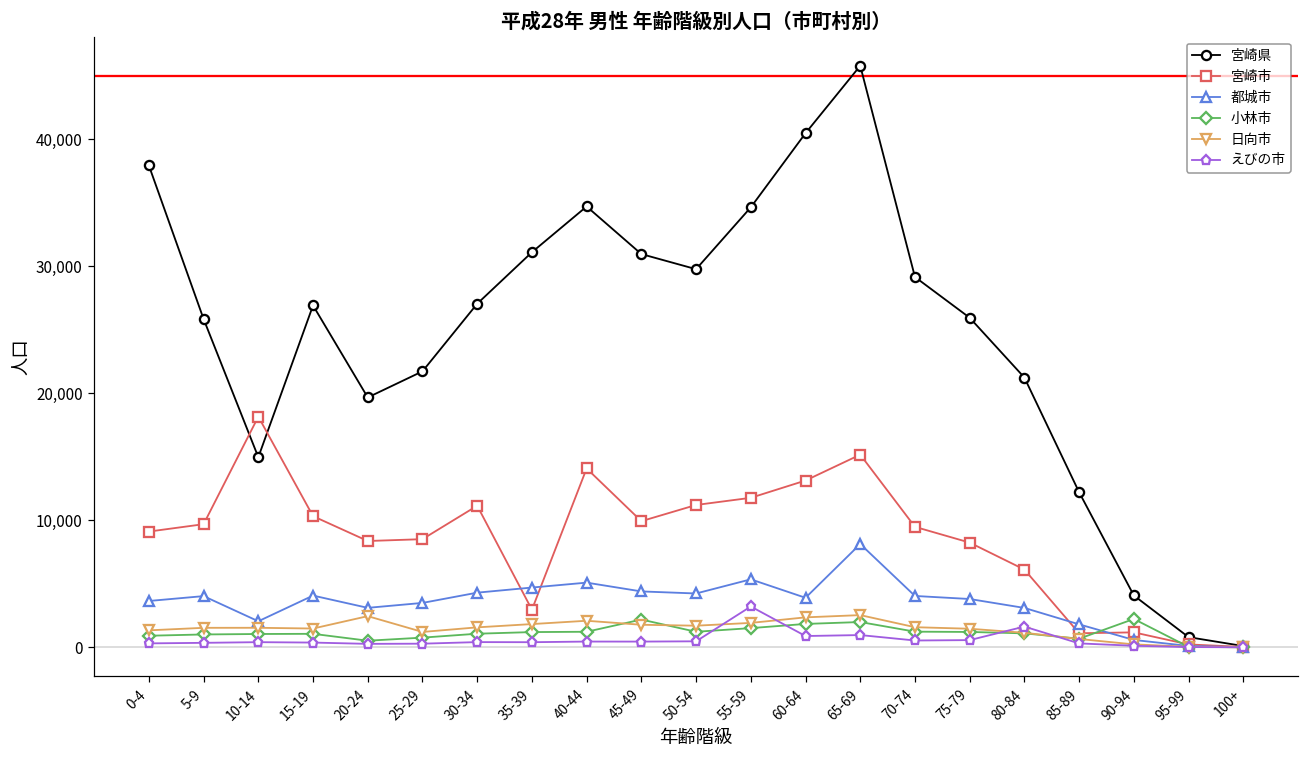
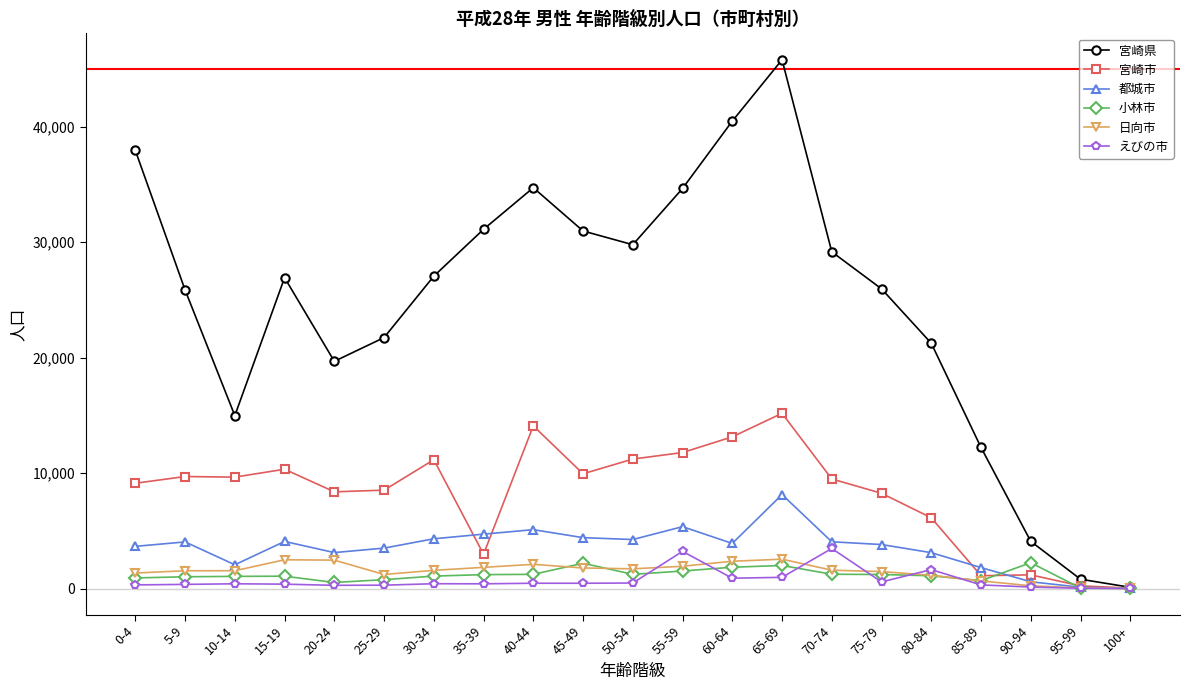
  {
    "宮崎県": {
      "0-4": "37,900",
      "5-9": "25,900",
      "10-14": "15,000",
      "15-19": "26,900",
      "20-24": "19,700",
      "25-29": "21,700",
      "30-34": "27,100",
      "35-39": "31,100",
      "40-44": "34,700",
      "45-49": "31,000",
      "50-54": "29,800",
      "55-59": "34,600",
      "60-64": "40,500",
      "65-69": "45,800",
      "70-74": "29,200",
      "75-79": "26,000",
      "80-84": "21,200",
      "85-89": "12,200",
      "90-94": "4,100",
      "95-99": "800"
    },
    "宮崎市": {
      "0-4": "9,100",
      "5-9": "9,700",
-     "10-14": "18,200",
+     "10-14": "9,600",
      "15-19": "10,300",
      "20-24": "8,400",
      "25-29": "8,500",
      "30-34": "11,200",
      "35-39": "3,000",
      "40-44": "14,100",
      "45-49": "9,900",
      "50-54": "11,200",
      "55-59": "11,800",
      "60-64": "13,100",
      "65-69": "15,200",
      "70-74": "9,500",
      "75-79": "8,200",
      "80-84": "6,100",
      "85-89": "1,100",
      "90-94": "1,200"
    },
    "都城市": {
      "0-4": "3,700",
      "5-9": "4,000",
      "10-14": "2,100",
      "15-19": "4,100",
      "20-24": "3,100",
      "25-29": "3,500",
      "30-34": "4,300",
      "35-39": "4,700",
      "40-44": "5,100",
      "45-49": "4,400",
      "50-54": "4,200",
      "55-59": "5,400",
      "60-64": "3,900",
      "65-69": "8,100",
      "70-74": "4,000",
      "75-79": "3,800",
      "80-84": "3,100",
      "85-89": "1,800",
      "90-94": "600"
    },
    "小林市": {
      "0-4": "900",
      "5-9": "1,000",
      "10-14": "1,100",
      "15-19": "1,100",
      "20-24": "500",
      "25-29": "800",
      "30-34": "1,100",
      "35-39": "1,200",
      "40-44": "1,200",
      "45-49": "2,200",
      "50-54": "1,200",
      "55-59": "1,500",
      "60-64": "1,800",
      "65-69": "2,000",
      "70-74": "1,200",
      "75-79": "1,200",
      "90-94": "2,200"
    },
    "日向市": {
      "0-4": "1,300",
      "5-9": "1,500",
      "10-14": "1,500",
-     "15-19": "1,500",
+     "15-19": "2,500",
      "20-24": "2,500",
      "25-29": "1,200",
      "30-34": "1,600",
      "35-39": "1,800",
      "40-44": "2,100",
      "45-49": "1,800",
      "50-54": "1,700",
      "55-59": "1,900",
      "60-64": "2,400",
      "65-69": "2,500",
      "70-74": "1,600",
      "75-79": "1,500"
    },
    "えびの市": {
      "0-4": "300",
      "5-9": "400",
      "10-14": "400",
      "15-19": "400",
      "20-24": "300",
      "25-29": "300",
      "30-34": "400",
      "35-39": "400",
      "40-44": "500",
      "45-49": "500",
      "50-54": "500",
      "55-59": "3,200",
      "60-64": "900",
      "65-69": "1,000",
-     "70-74": "500",
+     "70-74": "3,500",
      "75-79": "600",
      "80-84": "1,600",
      "85-89": "300"
    }
  }
